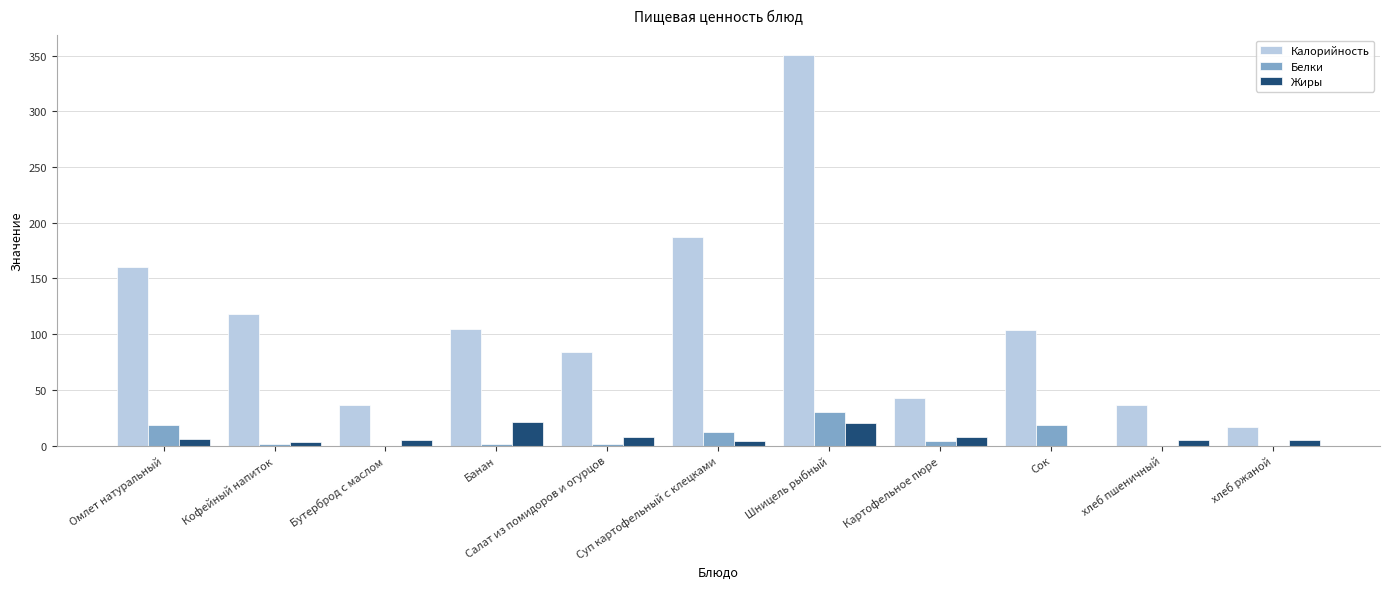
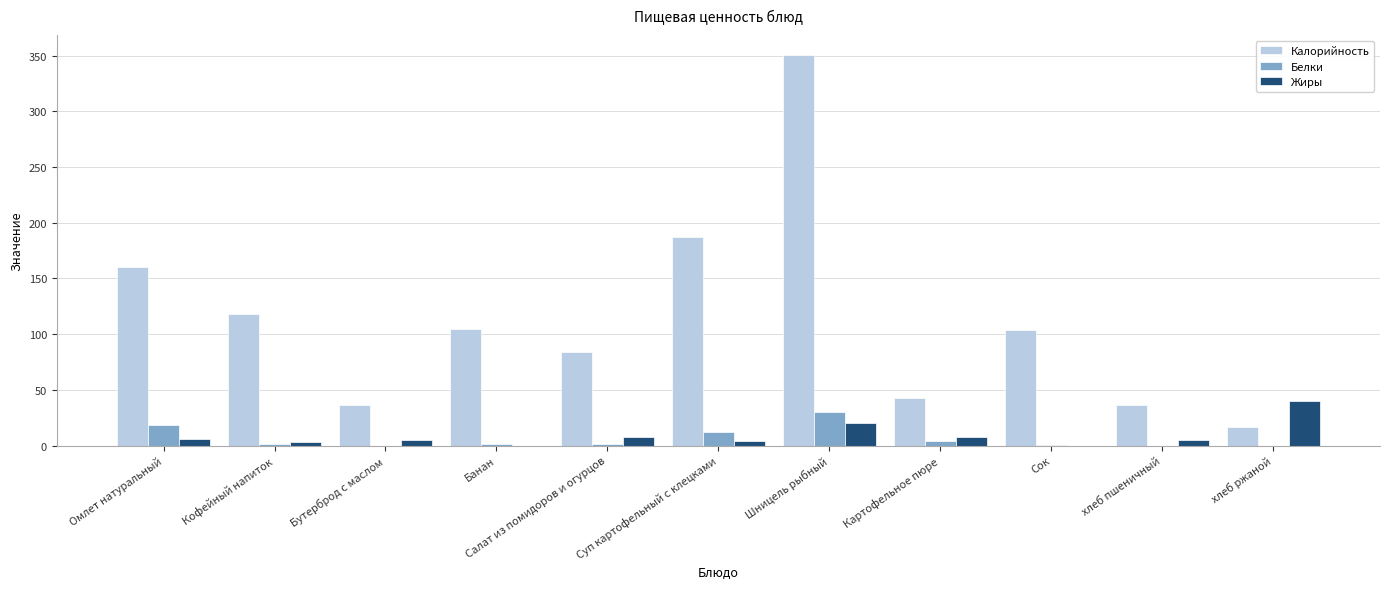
  {
    "Калорийность": {
      "Омлет натуральный": 160,
      "Кофейный напиток": 118,
      "Бутерброд с маслом": 36,
      "Банан": 105,
      "Салат из помидоров и огурцов": 84,
      "Суп картофельный с клецками": 187,
      "Шницель рыбный": 351,
      "Картофельное пюре": 43,
      "Сок": 104,
      "хлеб пшеничный": 36,
      "хлеб ржаной": 17
    },
    "Белки": {
      "Омлет натуральный": 18,
      "Бутерброд с маслом": 0,
      "Суп картофельный с клецками": 12,
      "Шницель рыбный": 30,
      "Картофельное пюре": 4,
-     "Сок": 18,
+     "Сок": 0,
      "хлеб пшеничный": 0,
      "хлеб ржаной": 0
    },
    "Жиры": {
      "Омлет натуральный": 6,
      "Кофейный напиток": 3,
      "Бутерброд с маслом": 5,
-     "Банан": 21,
+     "Банан": 0,
      "Салат из помидоров и огурцов": 8,
      "Суп картофельный с клецками": 4,
      "Шницель рыбный": 20,
      "Картофельное пюре": 8,
      "Сок": 0,
      "хлеб пшеничный": 5,
-     "хлеб ржаной": 5
+     "хлеб ржаной": 40
    }
  }
